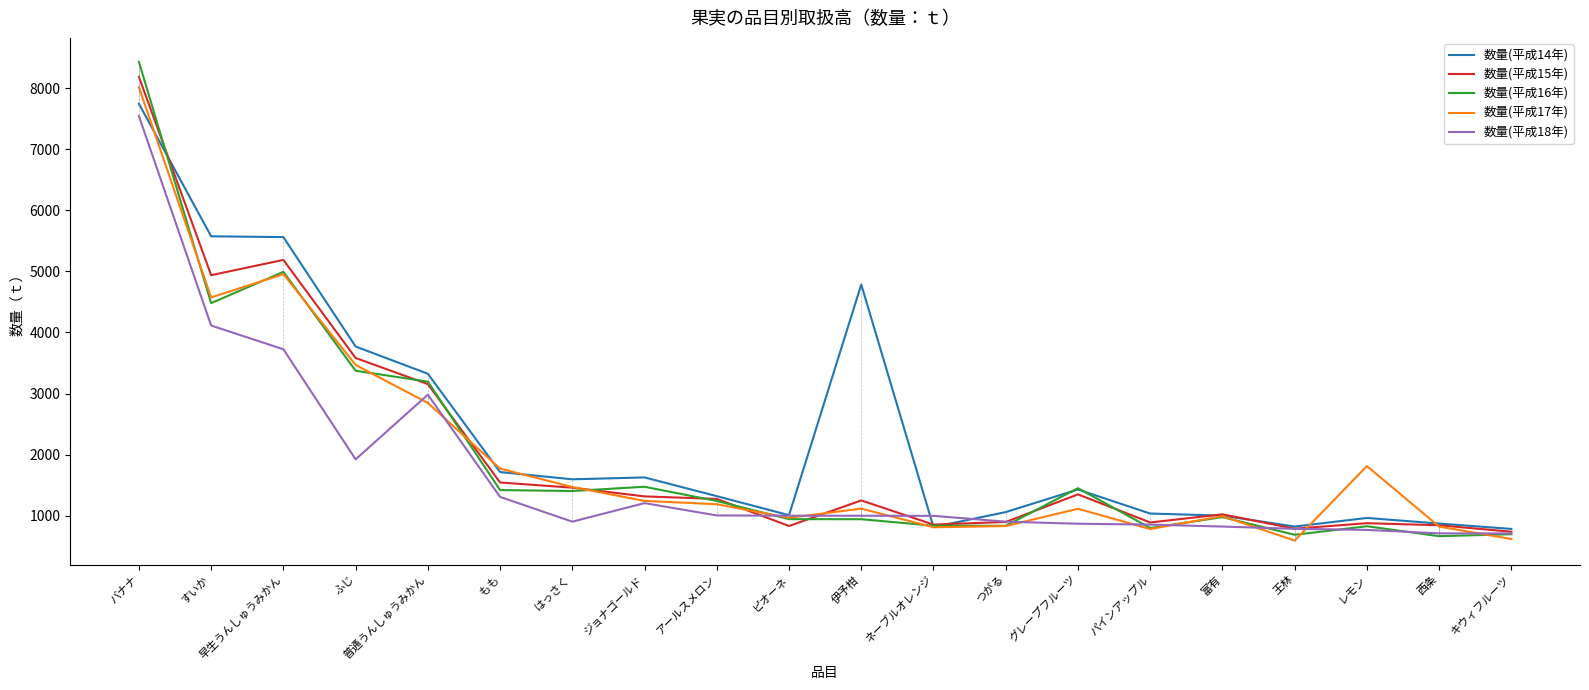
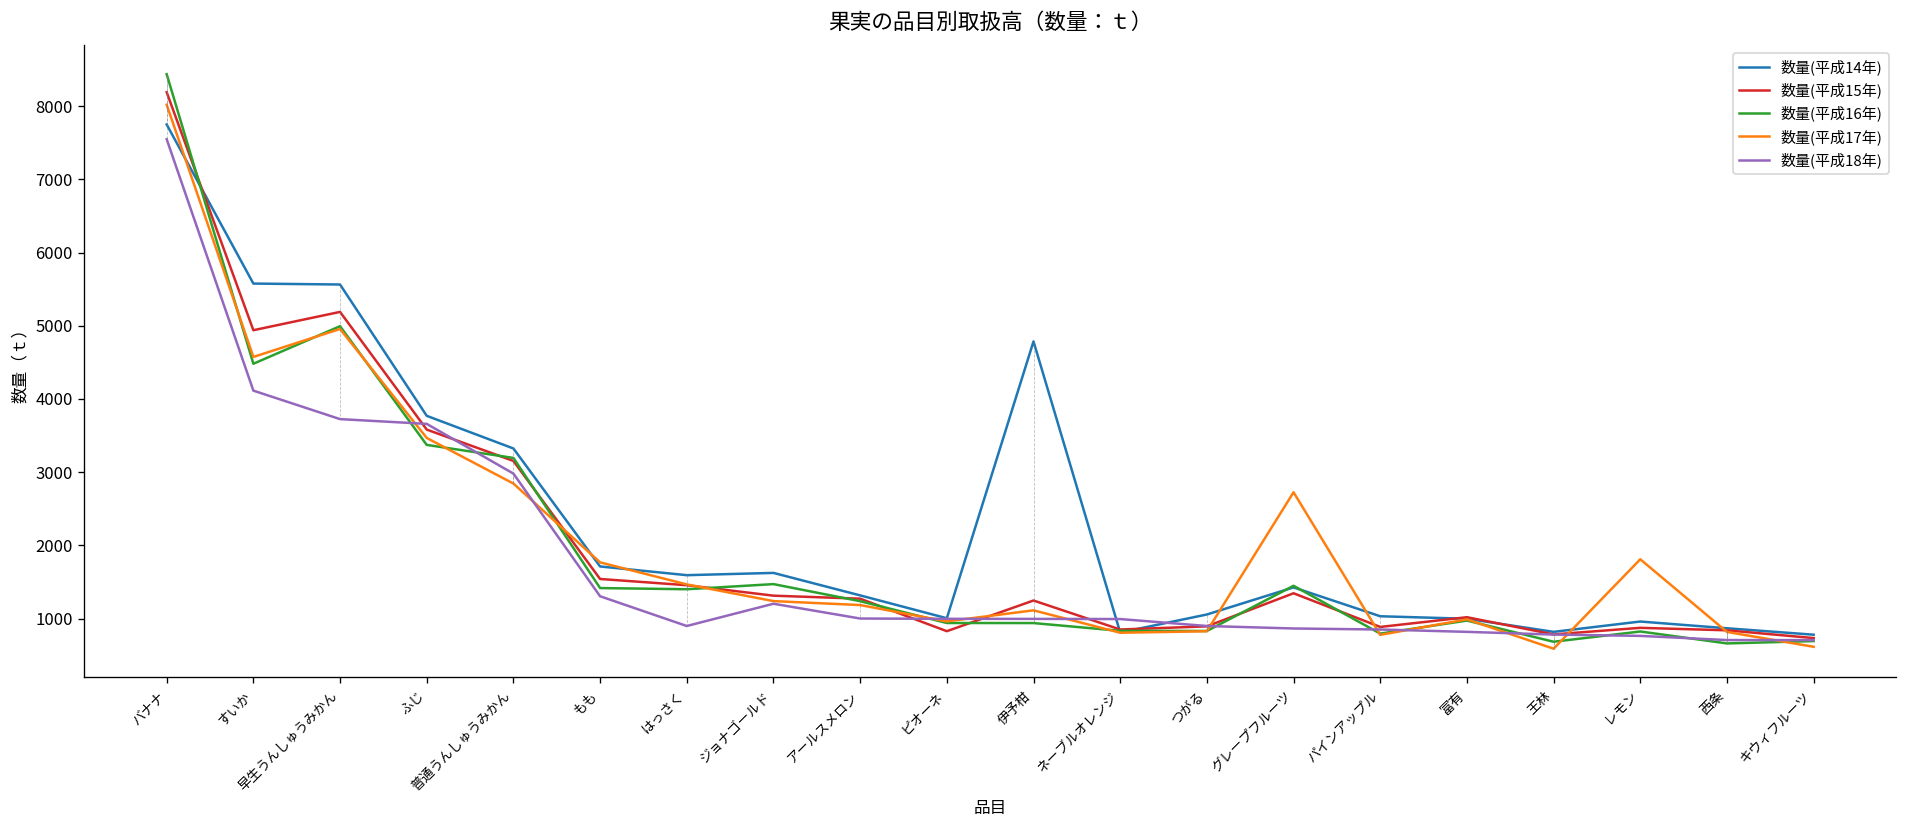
  {
    "数量(平成14年)": {
      "すいか": 5600,
      "ふじ": 3800,
      "もも": 1700,
      "ジョナゴールド": 1600,
      "レモン": 1000,
      "キウィフルーツ": 800
    },
    "数量(平成15年)": {
      "すいか": 4900,
      "ふじ": 3600,
      "もも": 1500,
      "ジョナゴールド": 1300,
      "ピオーネ": 800,
      "グレープフルーツ": 1300,
      "レモン": 900
    },
    "数量(平成16年)": {
      "すいか": 4500,
      "ふじ": 3400,
      "もも": 1400,
      "ジョナゴールド": 1500,
      "レモン": 800
    },
    "数量(平成17年)": {
      "すいか": 4600,
      "ふじ": 3500,
      "もも": 1800,
-     "グレープフルーツ": 1100,
+     "グレープフルーツ": 2700,
      "レモン": 1800,
      "キウィフルーツ": 600
    },
    "数量(平成18年)": {
      "すいか": 4100,
-     "ふじ": 1900,
+     "ふじ": 3700,
      "もも": 1300,
      "ネーブルオレンジ": 1000,
      "グレープフルーツ": 900,
      "富有": 800,
      "レモン": 800
    }
  }
